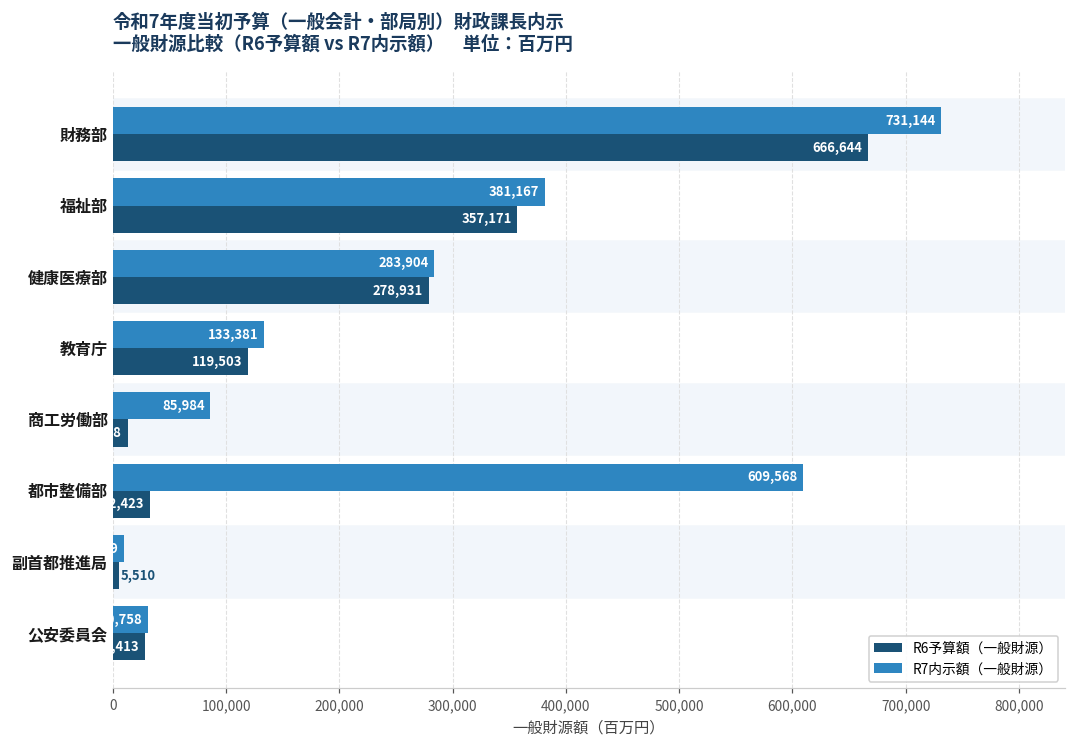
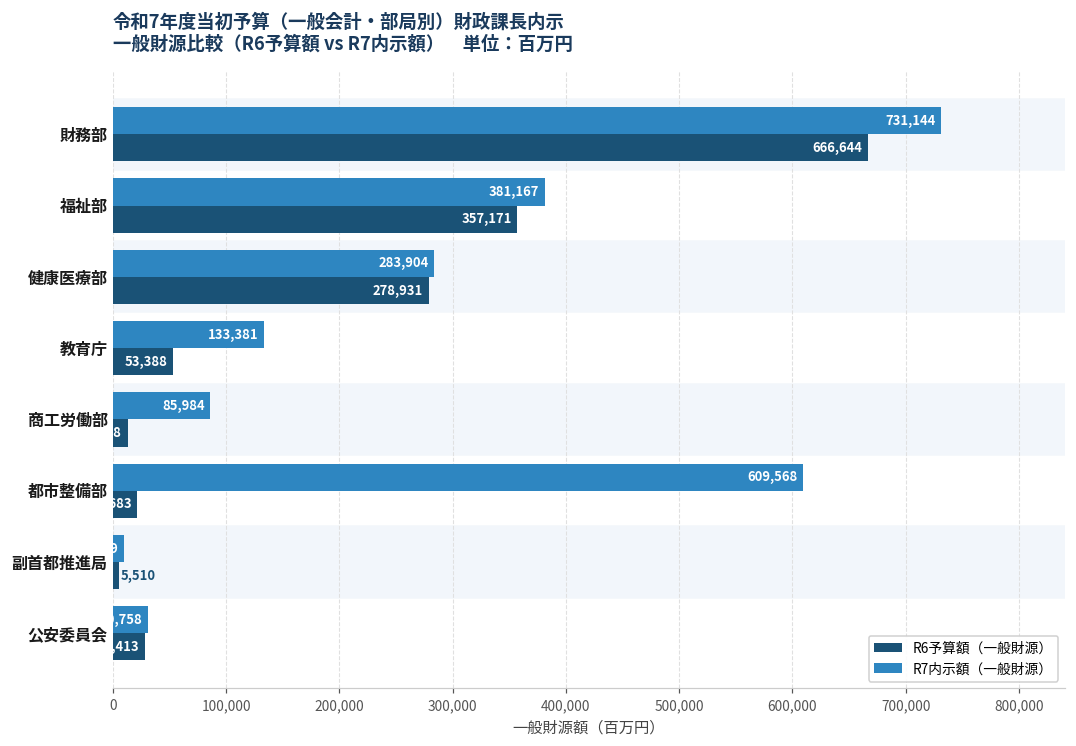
  {
    "R6予算額（一般財源）": {
      "財務部": "666,644",
      "福祉部": "357,171",
      "健康医療部": "278,931",
-     "教育庁": "119,503",
-     "都市整備部": "32,000",
+     "教育庁": "53,388",
+     "都市整備部": "22,000",
      "副首都推進局": "5,510",
      "公安委員会": "28,413"
    },
    "R7内示額（一般財源）": {
      "財務部": "731,144",
      "福祉部": "381,167",
      "健康医療部": "283,904",
      "教育庁": "133,381",
      "商工労働部": "85,984",
      "都市整備部": "609,568",
      "公安委員会": "30,758"
    }
  }
